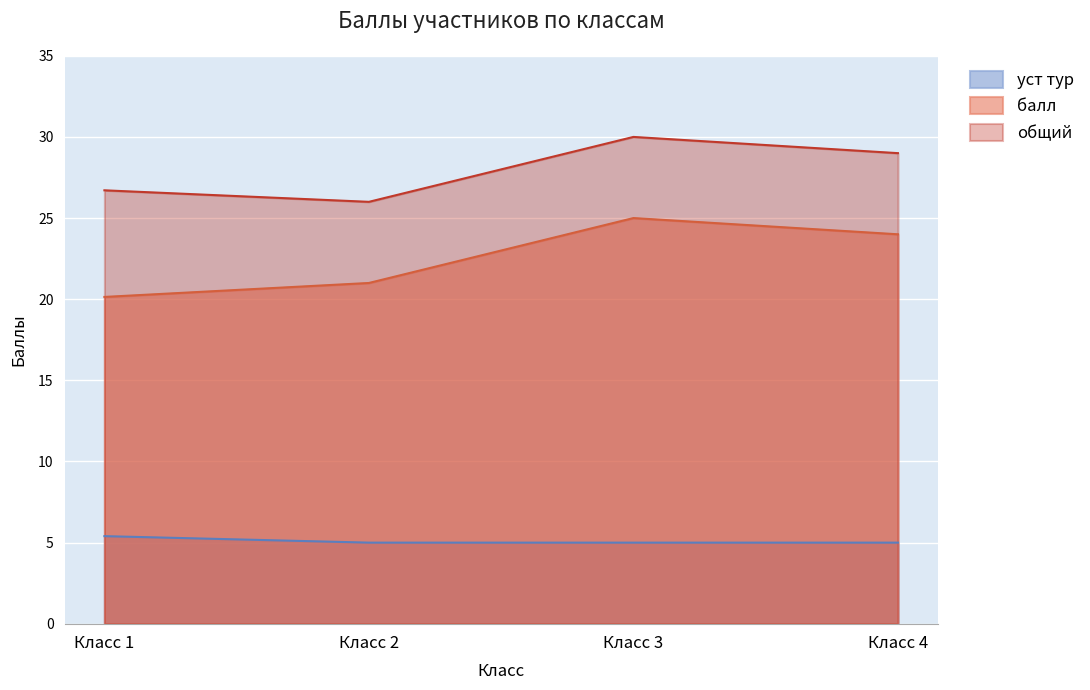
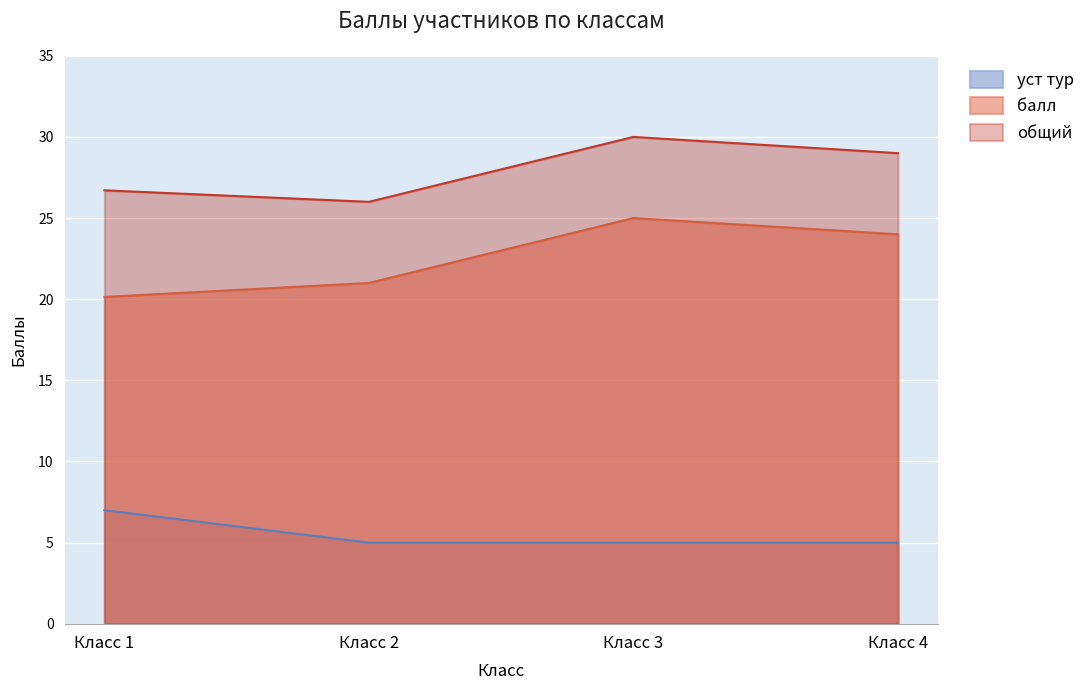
  {
    "уст тур": {
-     "Класс 1": 5.4,
+     "Класс 1": 7.0,
      "Класс 2": 5.0,
      "Класс 3": 5.0,
      "Класс 4": 5.0
    }
  }
